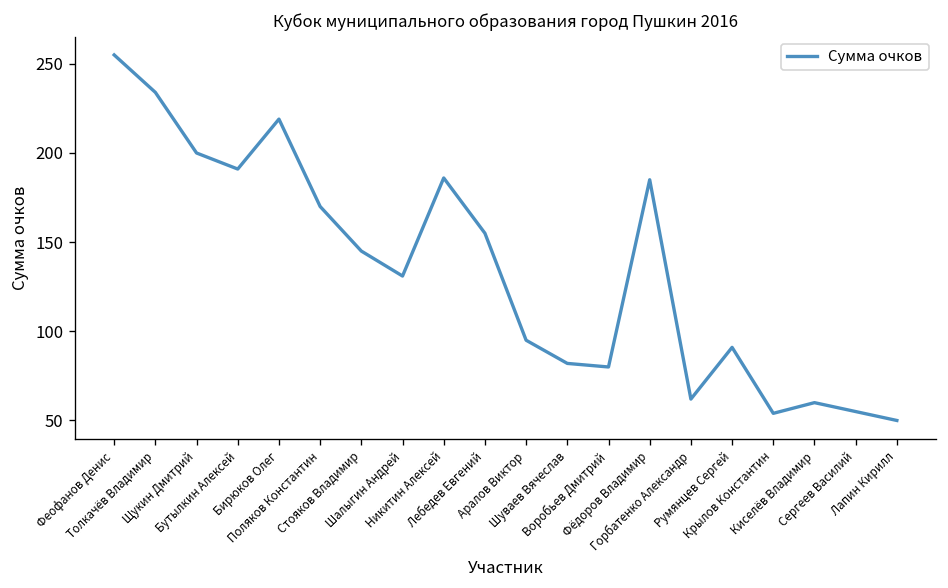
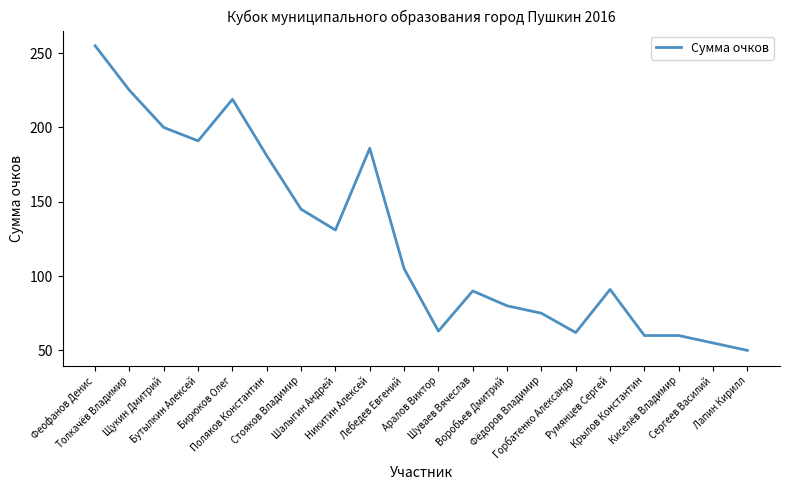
  {
    "Феофанов Денис": 255,
-   "Толкачёв Владимир": 234,
+   "Толкачёв Владимир": 225,
    "Щукин Дмитрий": 200,
    "Бутылкин Алексей": 191,
    "Бирюков Олег": 219,
-   "Поляков Константин": 170,
+   "Поляков Константин": 181,
    "Стояков Владимир": 145,
    "Шалыгин Андрей": 131,
    "Никитин Алексей": 186,
-   "Лебедев Евгений": 155,
-   "Аралов Виктор": 95,
-   "Шуваев Вячеслав": 82,
+   "Лебедев Евгений": 105,
+   "Аралов Виктор": 63,
+   "Шуваев Вячеслав": 90,
    "Воробьев Дмитрий": 80,
-   "Фёдоров Владимир": 185,
+   "Фёдоров Владимир": 75,
    "Горбатенко Александр": 62,
    "Румянцев Сергей": 91,
-   "Крылов Константин": 54,
+   "Крылов Константин": 60,
    "Киселёв Владимир": 60,
    "Сергеев Василий": 55,
    "Лапин Кирилл": 50
  }
